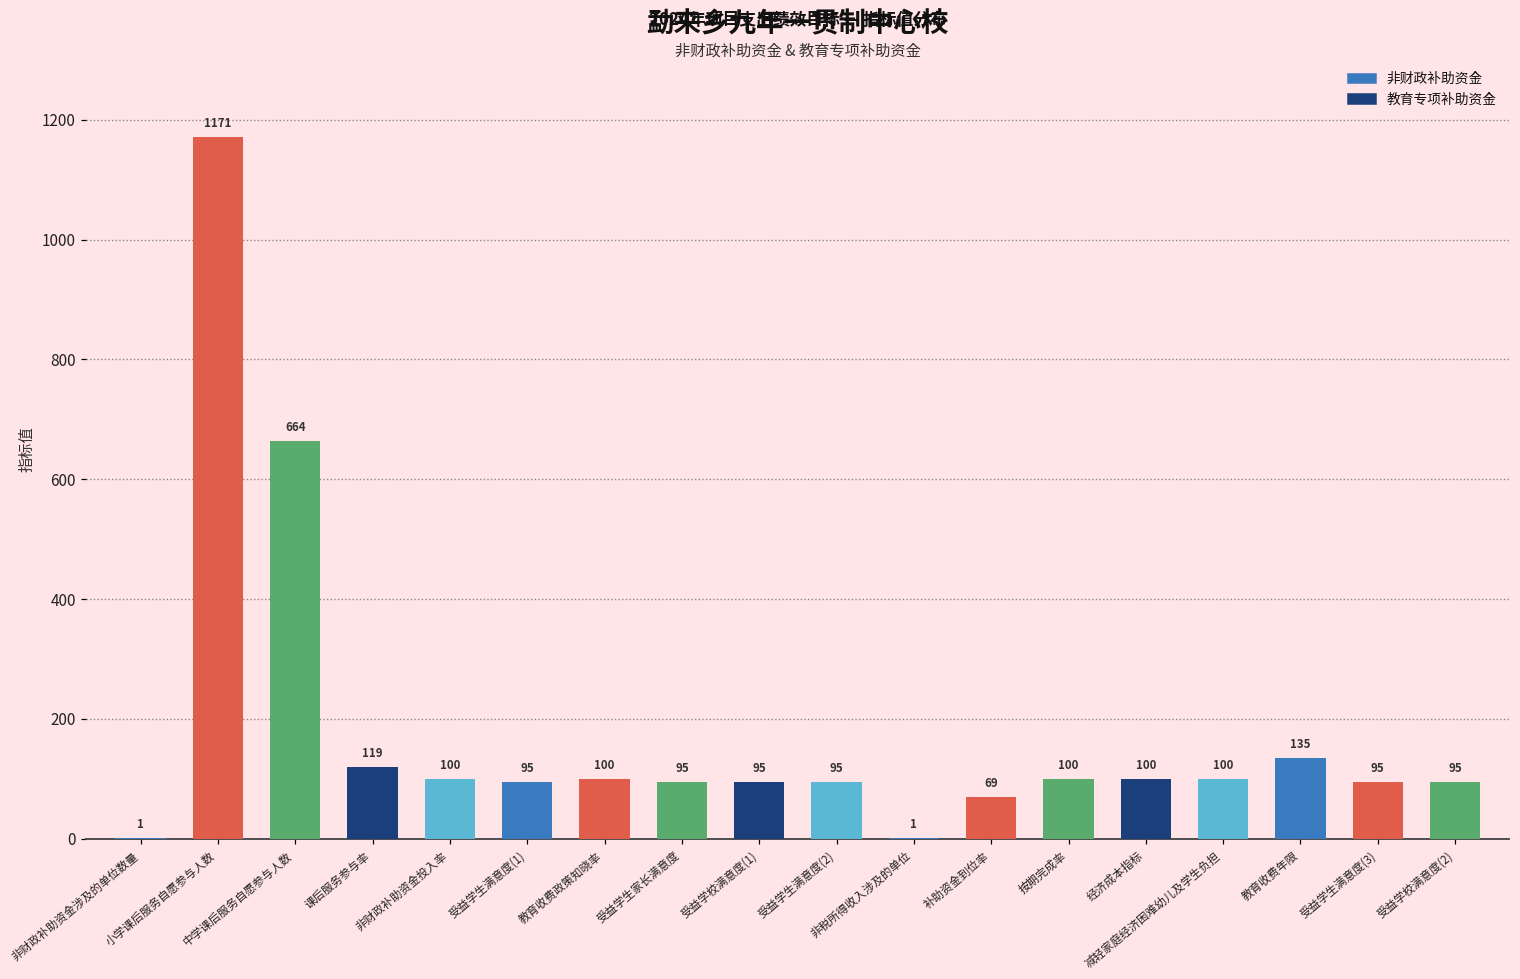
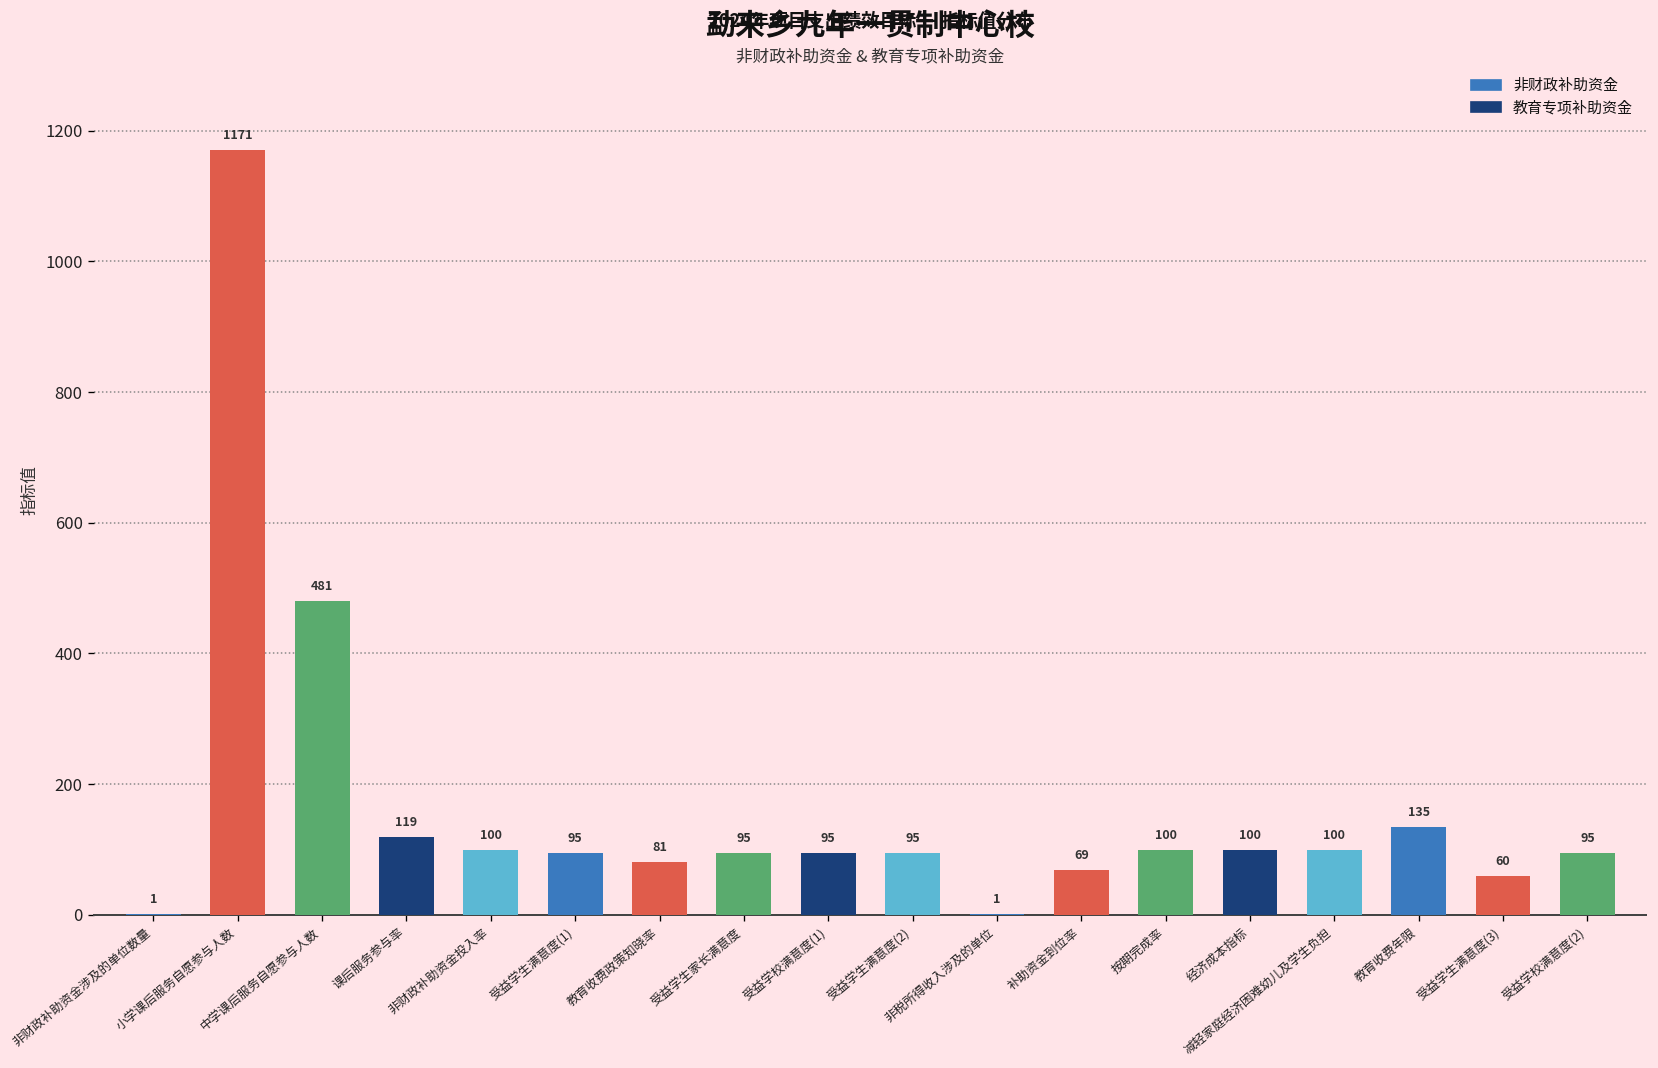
  {
    "非财政补助资金涉及的单位数量": 1,
    "小学课后服务自愿参与人数": 1171,
-   "中学课后服务自愿参与人数": 664,
+   "中学课后服务自愿参与人数": 481,
    "课后服务参与率": 119,
    "非财政补助资金投入率": 100,
    "受益学生满意度(1)": 95,
-   "教育收费政策知晓率": 100,
+   "教育收费政策知晓率": 81,
    "受益学生家长满意度": 95,
    "受益学校满意度(1)": 95,
    "受益学生满意度(2)": 95,
    "非税所得收入涉及的单位": 1,
    "补助资金到位率": 69,
    "按期完成率": 100,
    "经济成本指标": 100,
    "减轻家庭经济困难幼儿及学生负担": 100,
    "教育收费年限": 135,
-   "受益学生满意度(3)": 95,
+   "受益学生满意度(3)": 60,
    "受益学校满意度(2)": 95
  }
